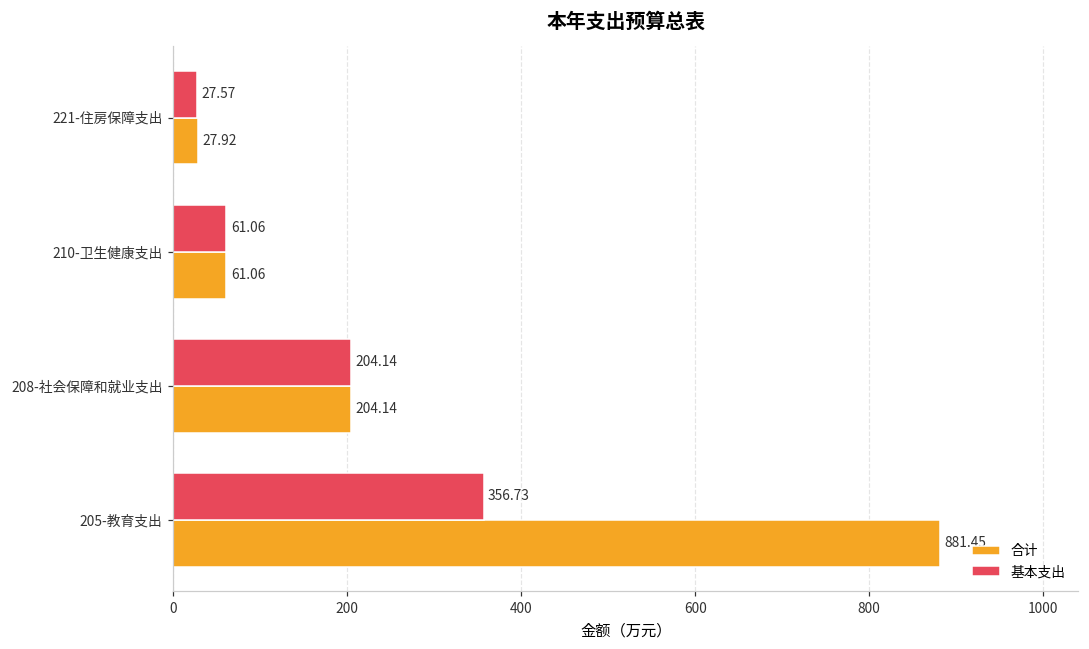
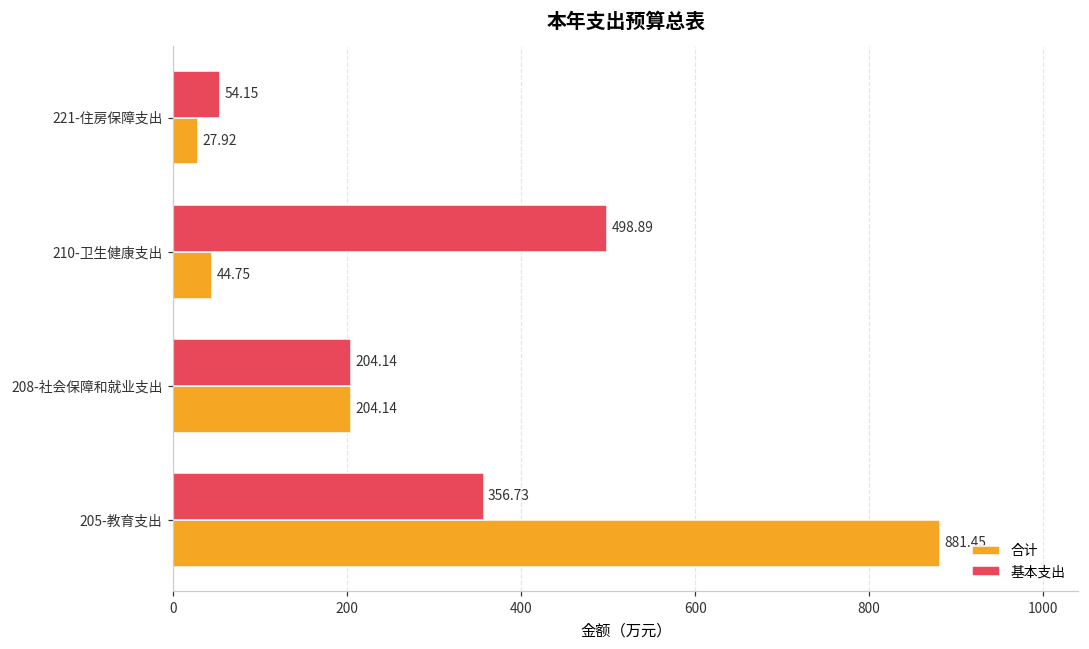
  {
    "合计": {
      "221-住房保障支出": 27.92,
-     "210-卫生健康支出": 61.06,
+     "210-卫生健康支出": 44.75,
      "208-社会保障和就业支出": 204.14,
      "205-教育支出": 881.45
    },
    "基本支出": {
-     "221-住房保障支出": 27.57,
-     "210-卫生健康支出": 61.06,
+     "221-住房保障支出": 54.15,
+     "210-卫生健康支出": 498.89,
      "208-社会保障和就业支出": 204.14,
      "205-教育支出": 356.73
    }
  }
